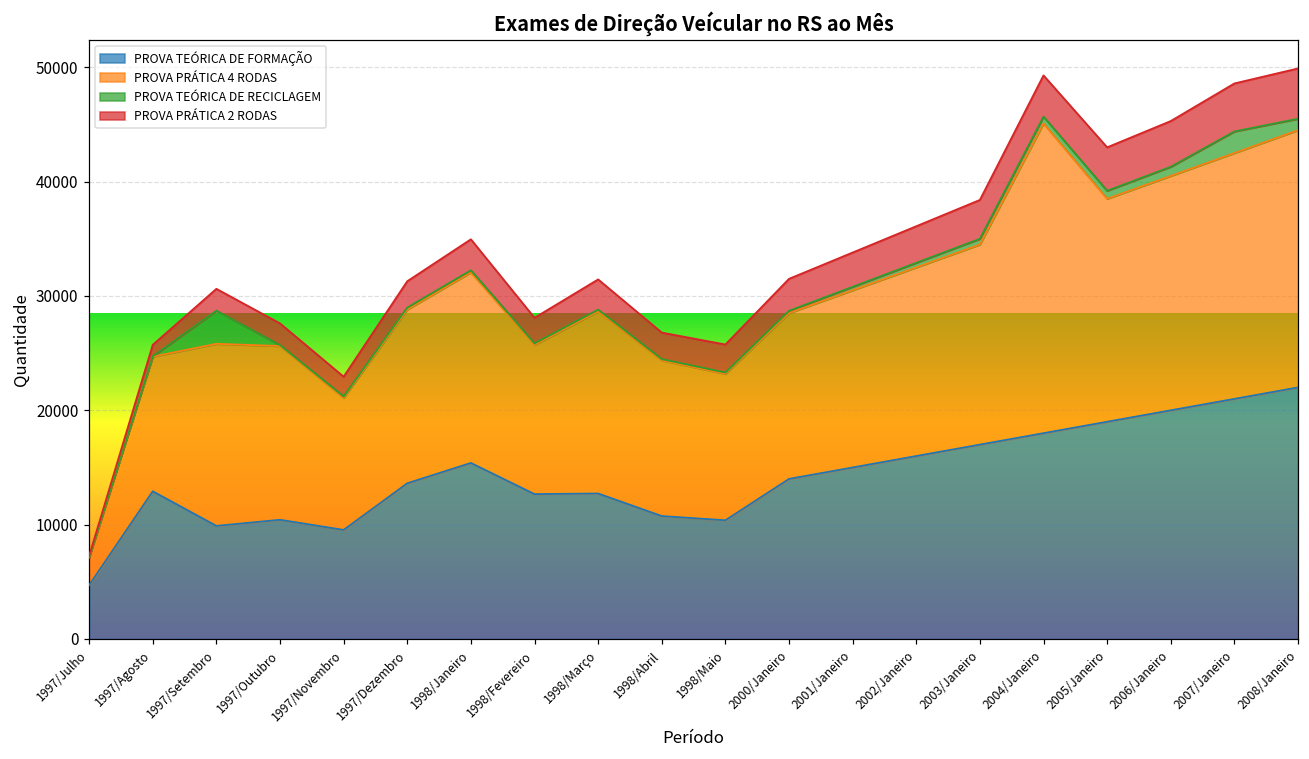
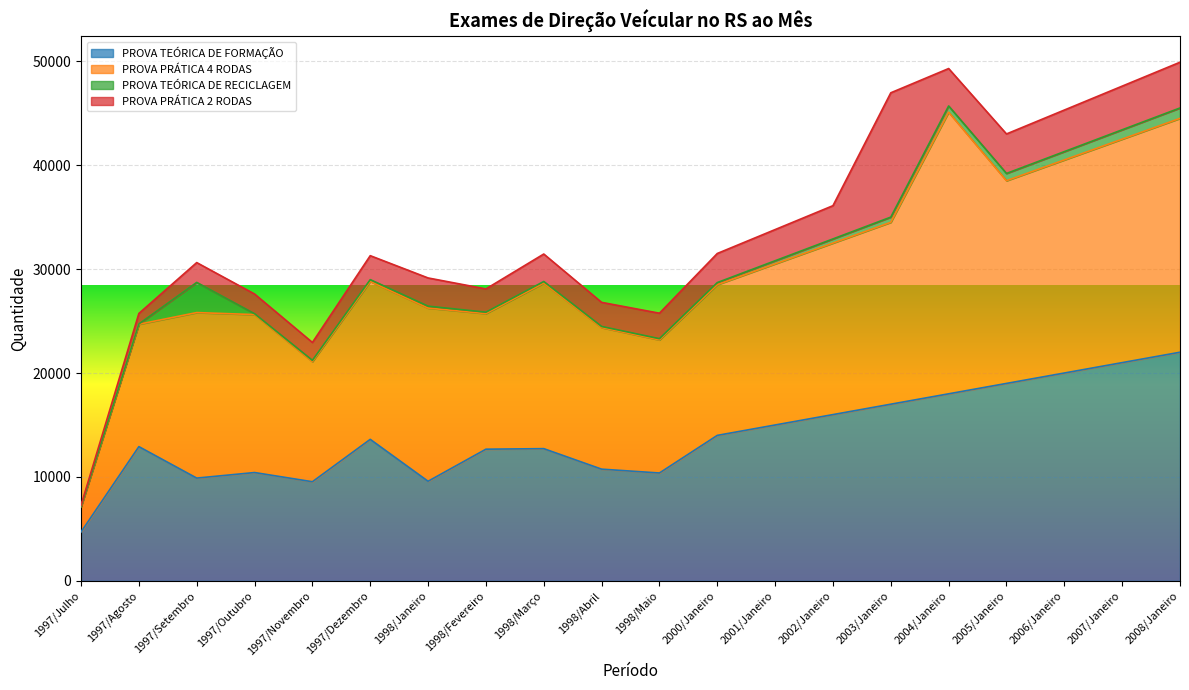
  {
    "PROVA TEÓRICA DE FORMAÇÃO": {
      "1997/Julho": 4700,
      "1997/Agosto": 12900,
      "1997/Setembro": 9900,
      "1997/Outubro": 10400,
      "1997/Novembro": 9500,
      "1997/Dezembro": 13600,
-     "1998/Janeiro": 15400,
+     "1998/Janeiro": 9600,
      "1998/Fevereiro": 12700,
      "1998/Março": 12700,
      "1998/Abril": 10800,
      "1998/Maio": 10400,
      "2000/Janeiro": 14000,
      "2001/Janeiro": 15000,
      "2002/Janeiro": 16000,
      "2003/Janeiro": 17000,
      "2004/Janeiro": 18000,
      "2005/Janeiro": 19000,
      "2006/Janeiro": 20000,
      "2007/Janeiro": 21000,
      "2008/Janeiro": 22000
    },
    "PROVA PRÁTICA 4 RODAS": {
      "1997/Setembro": 15900,
      "2001/Janeiro": 15500,
      "2002/Janeiro": 16500,
      "2003/Janeiro": 17500,
      "2004/Janeiro": 27100,
      "2005/Janeiro": 19500,
      "2006/Janeiro": 20500,
      "2007/Janeiro": 21500,
      "2008/Janeiro": 22500
    },
    "PROVA TEÓRICA DE RECICLAGEM": {
      "1997/Setembro": 2900,
      "2001/Janeiro": 300,
      "2002/Janeiro": 400,
      "2003/Janeiro": 500,
      "2004/Janeiro": 600,
      "2005/Janeiro": 700,
      "2006/Janeiro": 800,
-     "2007/Janeiro": 1900,
+     "2007/Janeiro": 900,
      "2008/Janeiro": 1000
    },
    "PROVA PRÁTICA 2 RODAS": {
      "1997/Agosto": 1000,
      "1997/Setembro": 1900,
      "1997/Outubro": 1900,
      "1997/Novembro": 1700,
      "1997/Dezembro": 2300,
      "1998/Janeiro": 2700,
      "1998/Fevereiro": 2200,
      "1998/Março": 2600,
      "1998/Abril": 2300,
      "1998/Maio": 2500,
      "2000/Janeiro": 2800,
      "2001/Janeiro": 3000,
      "2002/Janeiro": 3200,
-     "2003/Janeiro": 3400,
+     "2003/Janeiro": 12000,
      "2004/Janeiro": 3600,
      "2005/Janeiro": 3800,
      "2006/Janeiro": 4000,
      "2007/Janeiro": 4200,
      "2008/Janeiro": 4400
    }
  }
